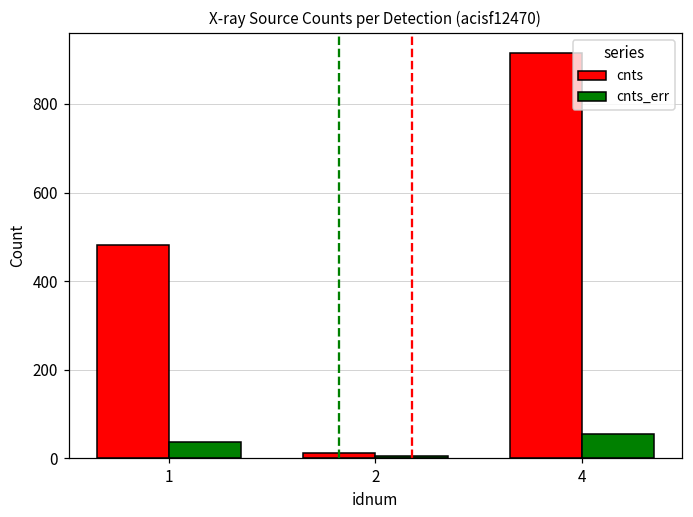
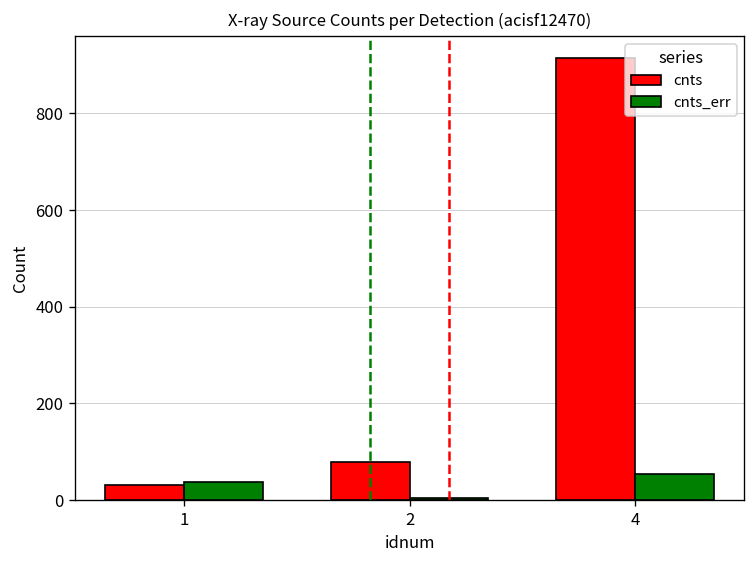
  {
    "cnts": {
-     "1": 480,
-     "2": 10,
+     "1": 30,
+     "2": 80,
      "4": 910
    },
    "cnts_err": {
      "1": 40,
      "4": 50
    }
  }
